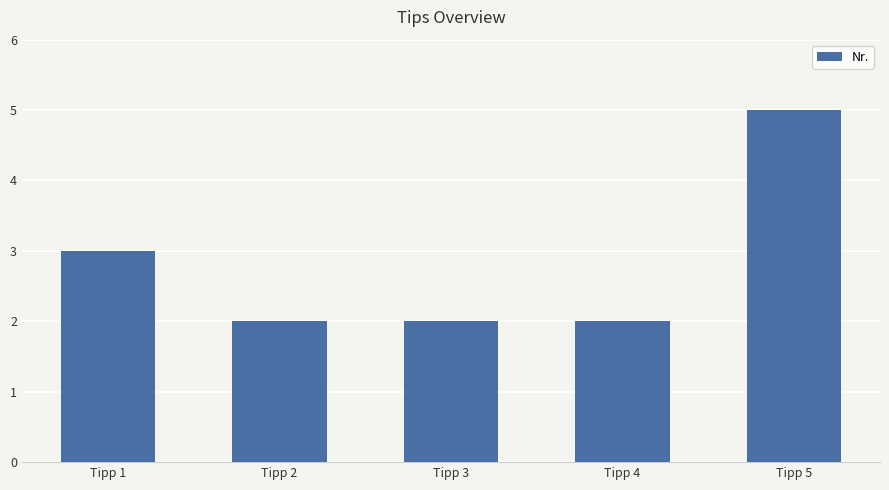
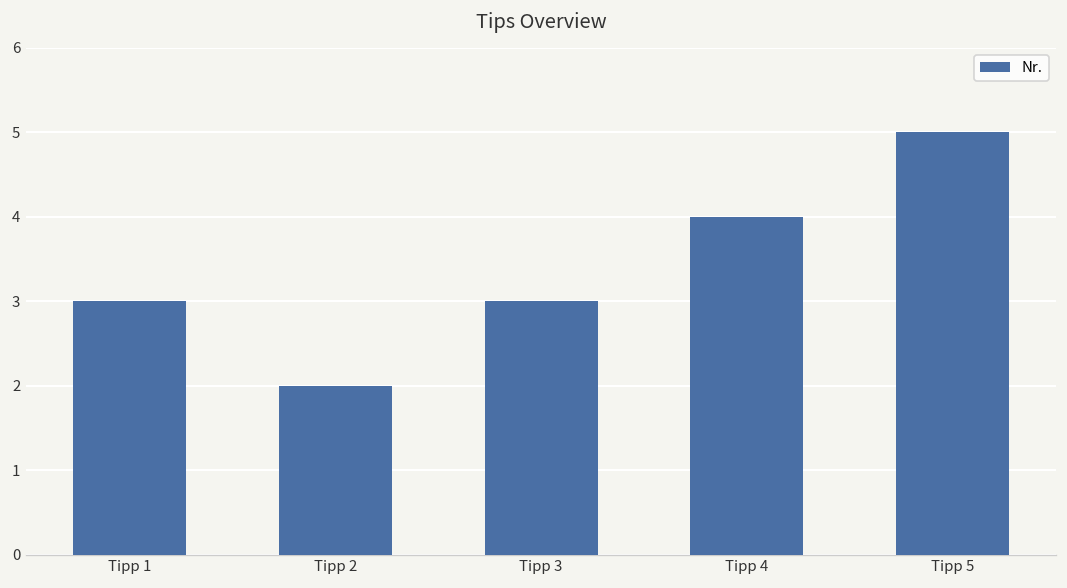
  {
    "Tipp 1": 3,
    "Tipp 2": 2,
-   "Tipp 3": 2,
-   "Tipp 4": 2,
+   "Tipp 3": 3,
+   "Tipp 4": 4,
    "Tipp 5": 5
  }
